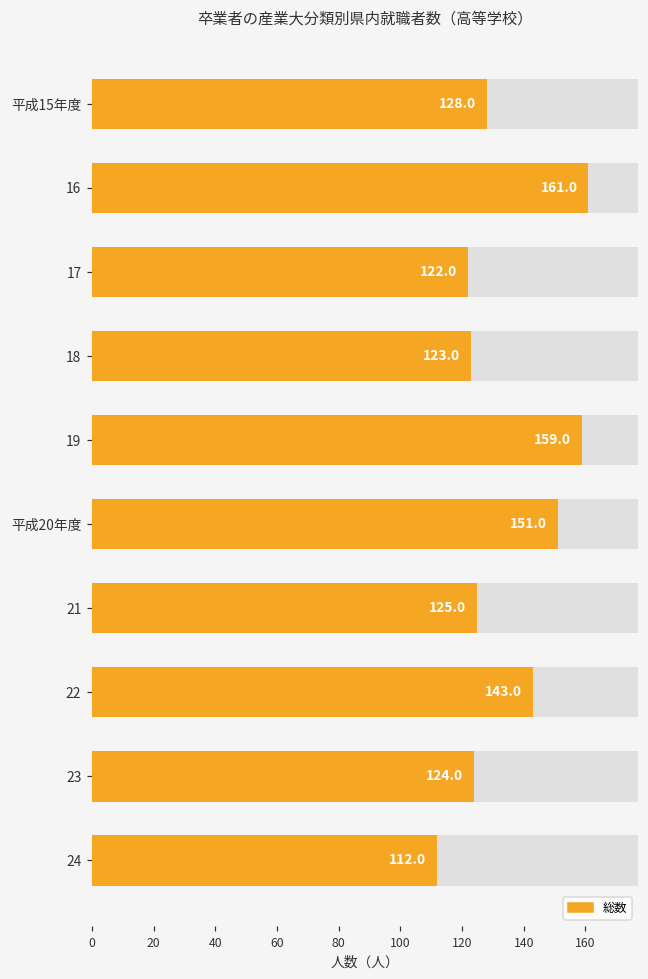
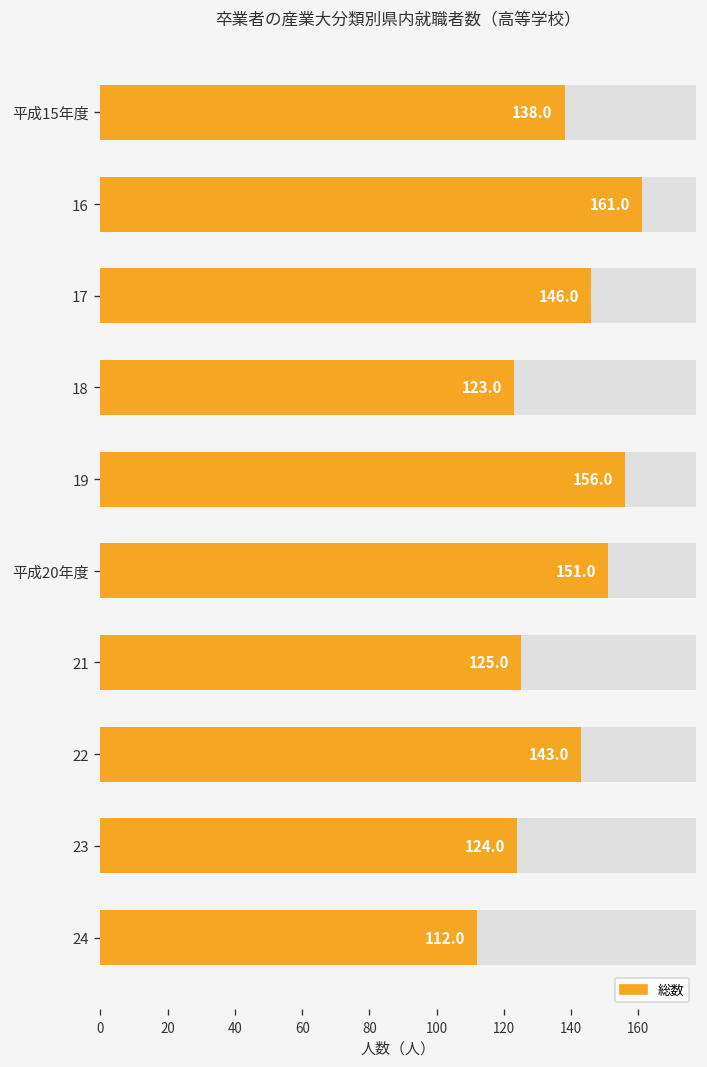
  {
    "総数": {
-     "平成15年度": 128.0,
-     "17": 122.0,
-     "19": 159.0
+     "平成15年度": 138.0,
+     "17": 146.0,
+     "19": 156.0
    }
  }
